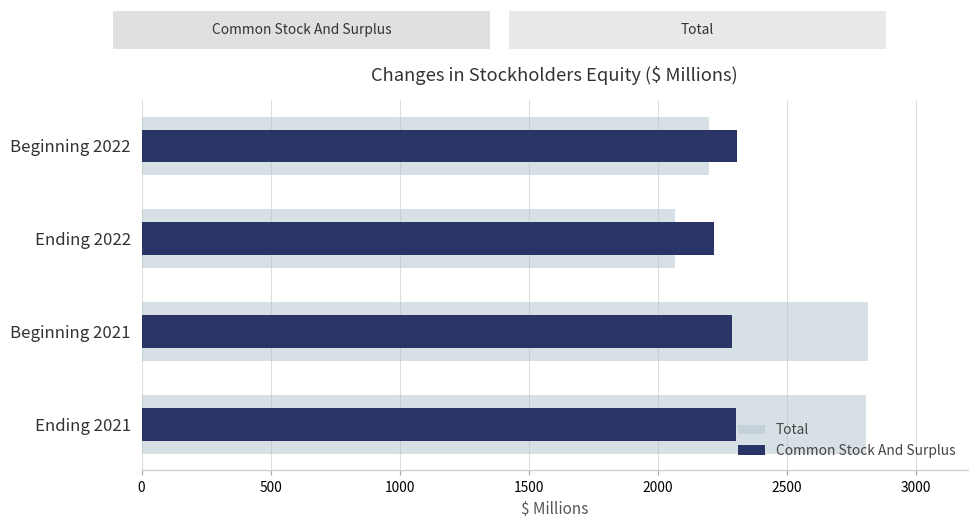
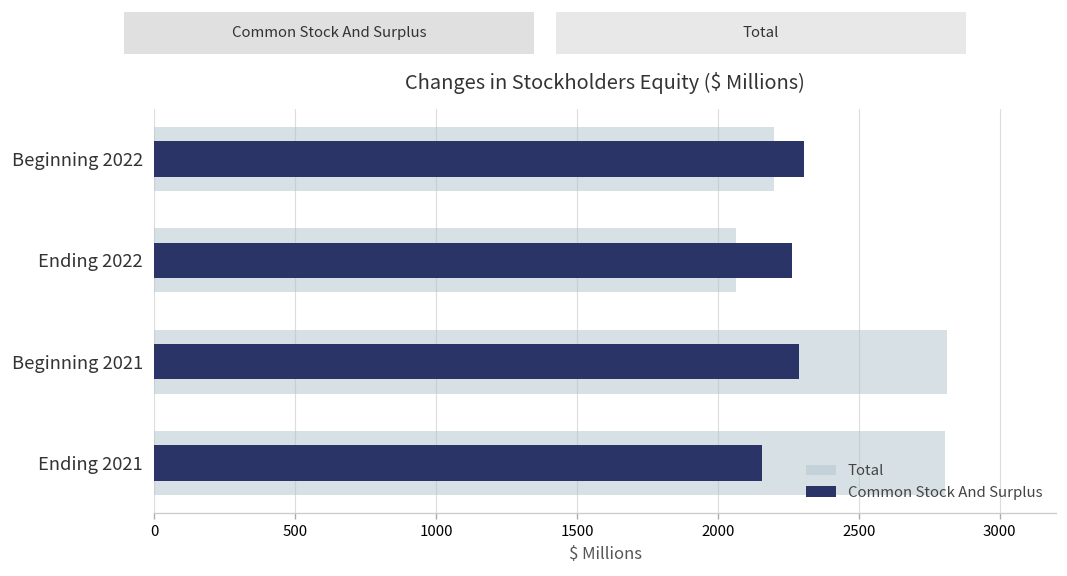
  {
    "Total": {
      "Beginning 2021": 2810,
      "Ending 2021": 2800
    },
    "Common Stock And Surplus": {
      "Beginning 2022": 2300,
-     "Ending 2022": 2220,
-     "Ending 2021": 2300
+     "Ending 2022": 2260,
+     "Ending 2021": 2160
    }
  }
